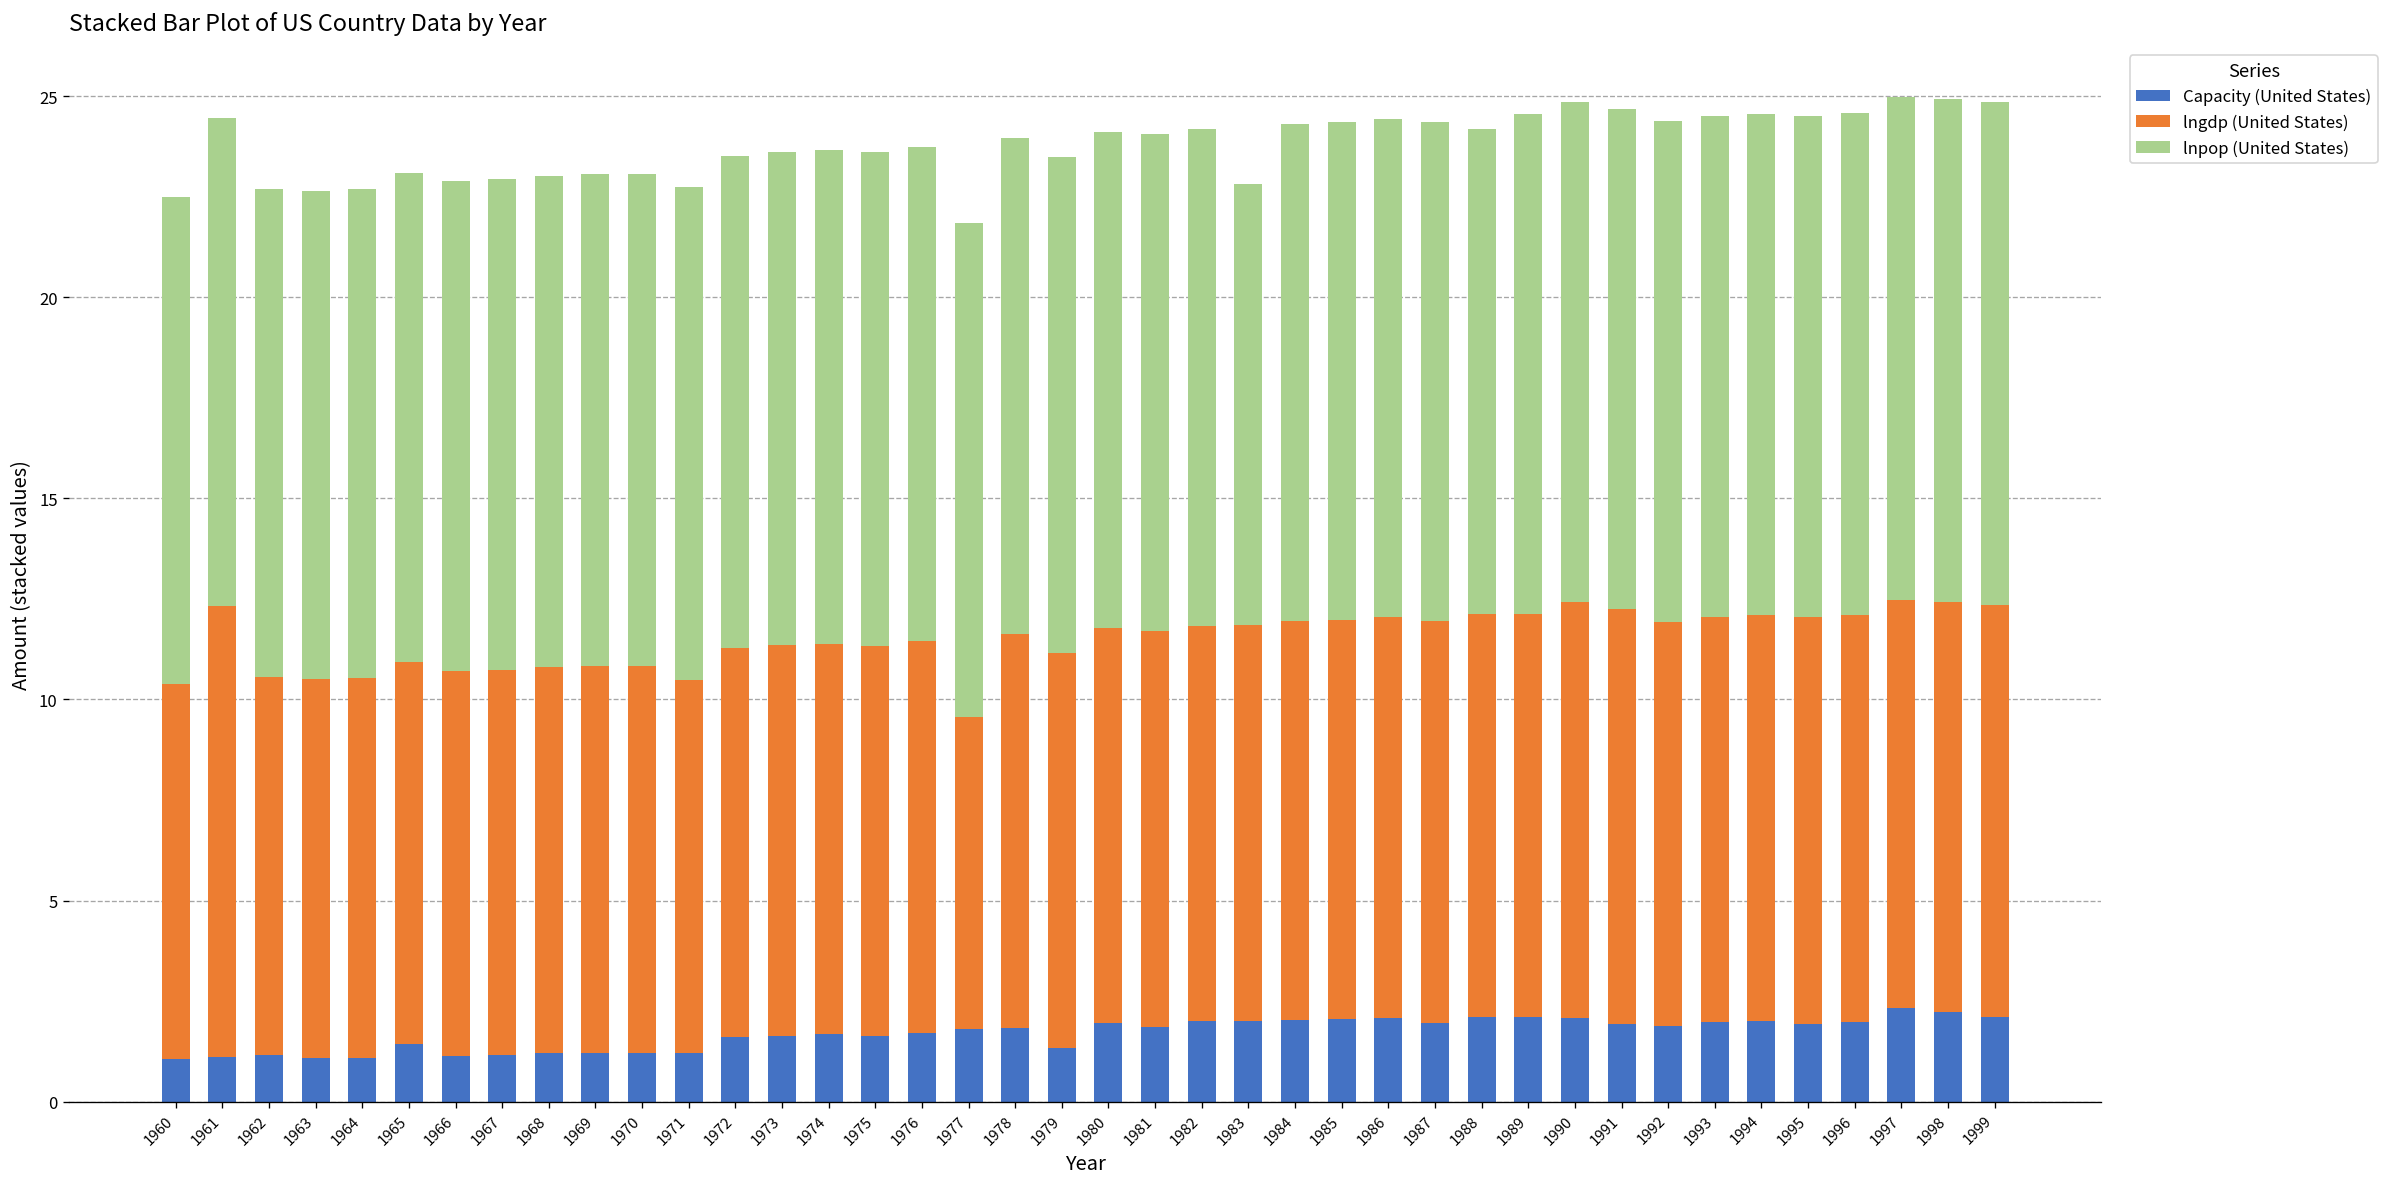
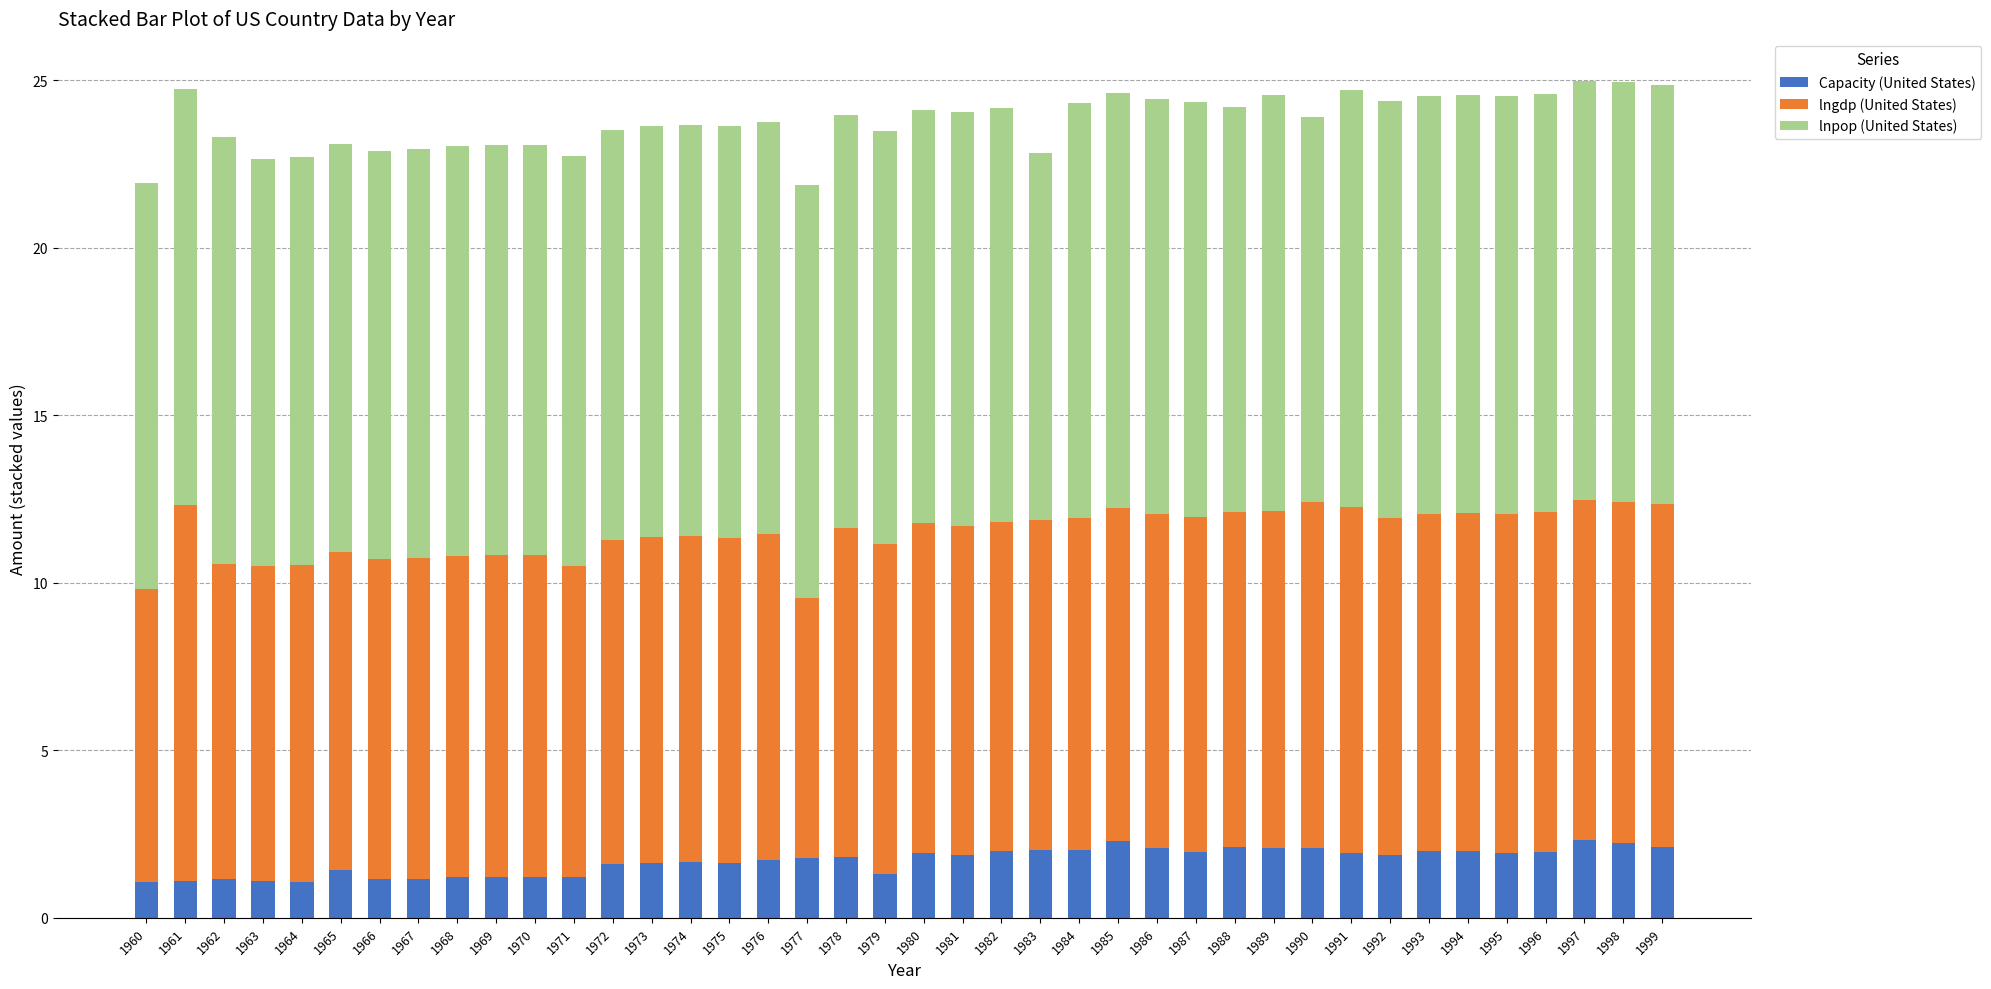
  {
    "Capacity (United States)": {
      "1960": 1.1,
      "1961": 1.1,
      "1962": 1.2,
      "1963": 1.1,
      "1964": 1.1,
      "1965": 1.4,
      "1966": 1.1,
      "1967": 1.2,
      "1968": 1.2,
      "1969": 1.2,
      "1970": 1.2,
      "1971": 1.2,
      "1972": 1.6,
      "1973": 1.6,
      "1974": 1.7,
      "1975": 1.6,
      "1976": 1.7,
      "1977": 1.8,
      "1978": 1.8,
      "1979": 1.3,
      "1980": 1.9,
      "1981": 1.9,
      "1982": 2.0,
      "1983": 2.0,
      "1984": 2.0,
-     "1985": 2.0,
+     "1985": 2.3,
      "1986": 2.1,
      "1987": 2.0,
      "1988": 2.1,
      "1989": 2.1,
      "1990": 2.1,
      "1991": 1.9,
      "1992": 1.9,
      "1993": 2.0,
      "1994": 2.0,
      "1995": 1.9,
      "1996": 2.0,
      "1997": 2.3,
      "1998": 2.2,
      "1999": 2.1
    },
    "lngdp (United States)": {
-     "1960": 9.3,
+     "1960": 8.8,
      "1961": 11.2,
      "1962": 9.4,
      "1963": 9.4,
      "1964": 9.5,
      "1965": 9.5,
      "1966": 9.6,
      "1967": 9.6,
      "1968": 9.6,
      "1969": 9.6,
      "1970": 9.6,
      "1971": 9.3,
      "1972": 9.7,
      "1973": 9.7,
      "1974": 9.7,
      "1975": 9.7,
      "1976": 9.7,
      "1977": 7.8,
      "1978": 9.8,
      "1979": 9.8,
      "1980": 9.8,
      "1981": 9.8,
      "1982": 9.8,
      "1983": 9.8,
      "1984": 9.9,
      "1985": 9.9,
      "1986": 10.0,
      "1987": 10.0,
      "1988": 10.0,
      "1989": 10.0,
      "1990": 10.3,
      "1991": 10.3,
      "1992": 10.1,
      "1993": 10.1,
      "1994": 10.1,
      "1995": 10.1,
      "1996": 10.1,
      "1997": 10.2,
      "1998": 10.2,
      "1999": 10.2
    },
    "lnpop (United States)": {
      "1960": 12.1,
-     "1961": 12.1,
-     "1962": 12.1,
+     "1961": 12.4,
+     "1962": 12.8,
      "1963": 12.2,
      "1964": 12.2,
      "1965": 12.2,
      "1966": 12.2,
      "1967": 12.2,
      "1968": 12.2,
      "1969": 12.2,
      "1970": 12.2,
      "1971": 12.2,
      "1972": 12.3,
      "1973": 12.3,
      "1974": 12.3,
      "1975": 12.3,
      "1976": 12.3,
      "1977": 12.3,
      "1978": 12.3,
      "1979": 12.3,
      "1980": 12.3,
      "1981": 12.3,
      "1982": 12.4,
      "1983": 11.0,
      "1984": 12.4,
      "1985": 12.4,
      "1986": 12.4,
      "1987": 12.4,
      "1988": 12.1,
      "1989": 12.4,
-     "1990": 12.4,
+     "1990": 11.5,
      "1991": 12.4,
      "1992": 12.5,
      "1993": 12.5,
      "1994": 12.5,
      "1995": 12.5,
      "1996": 12.5,
      "1997": 12.5,
      "1998": 12.5,
      "1999": 12.5
    }
  }
